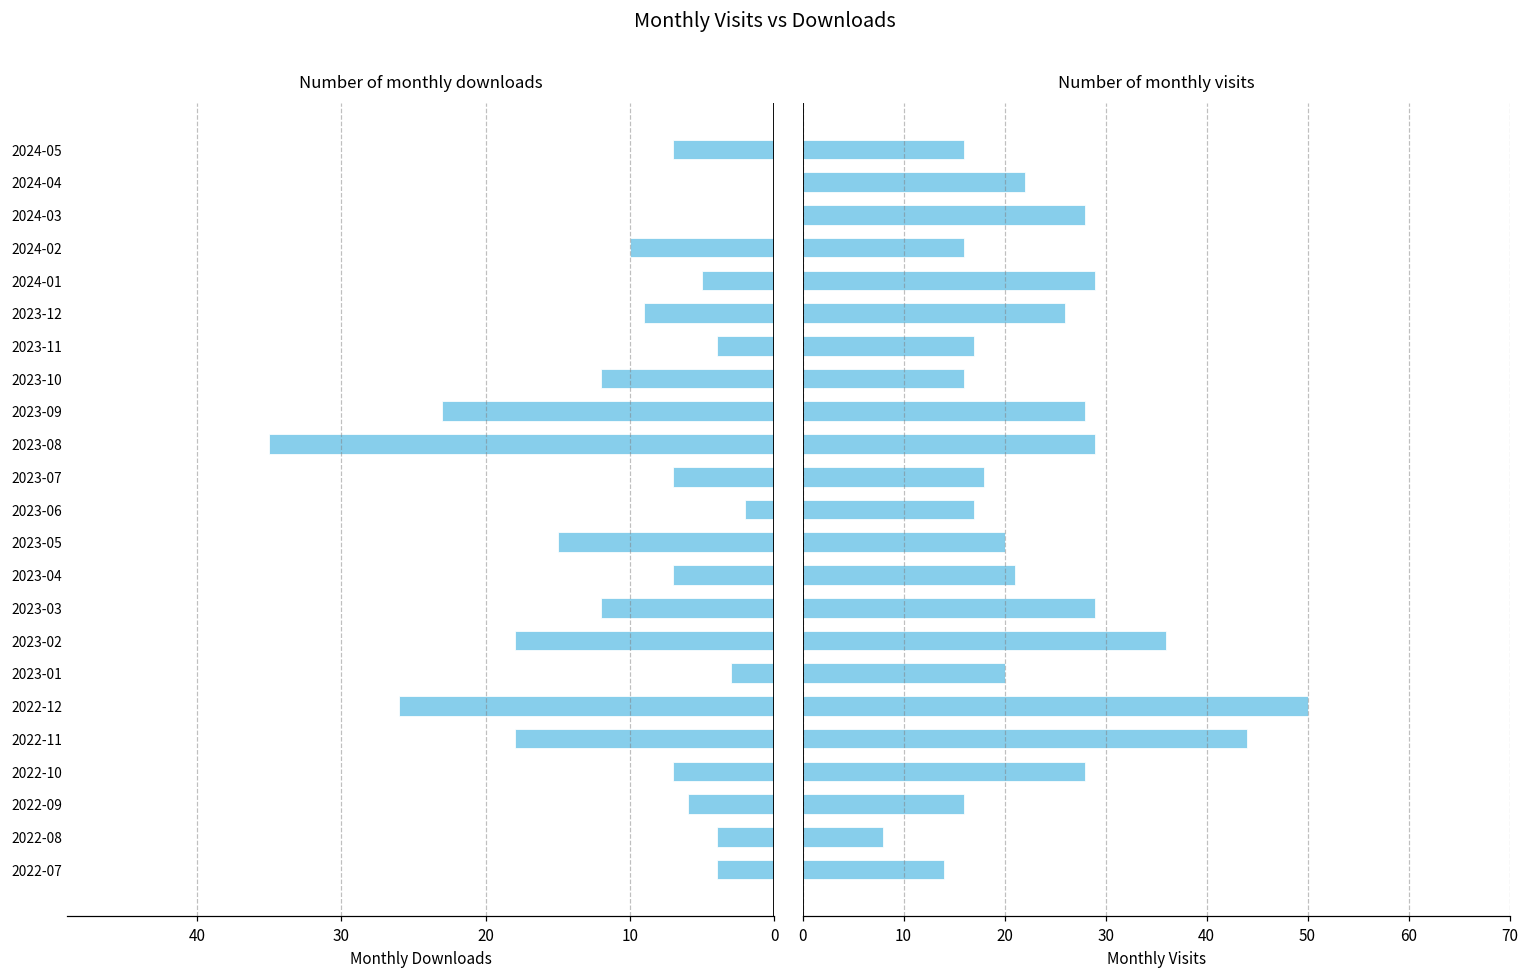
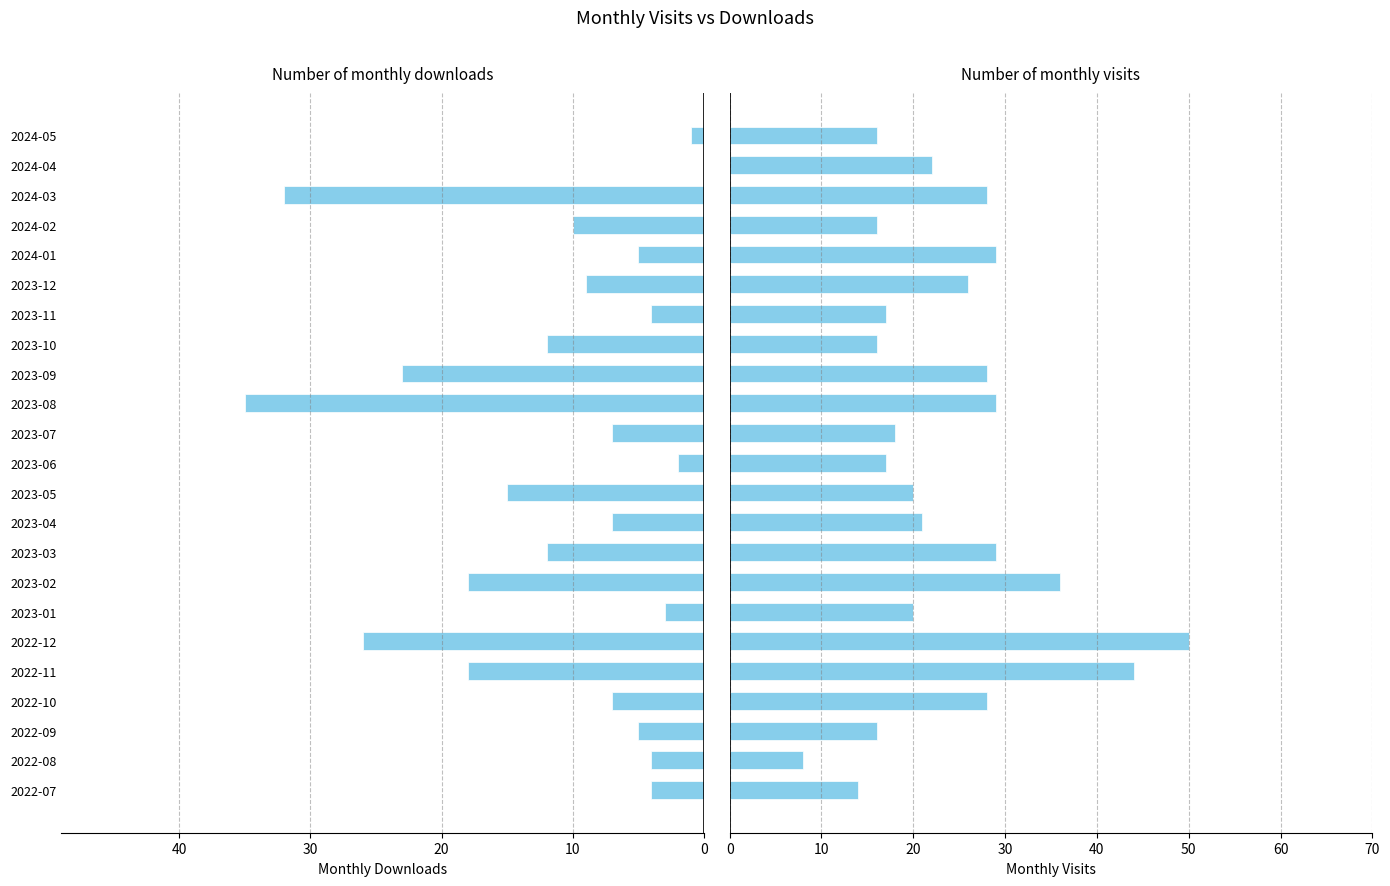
  {
    "Number of monthly downloads": {
-     "2024-05": 7,
+     "2024-05": 1,
      "2024-04": 0,
-     "2024-03": 0,
+     "2024-03": 32,
      "2024-02": 10,
      "2024-01": 5,
      "2023-12": 9,
      "2023-11": 4,
      "2023-10": 12,
      "2023-09": 23,
      "2023-08": 35,
      "2023-07": 7,
      "2023-06": 2,
      "2023-05": 15,
      "2023-04": 7,
      "2023-03": 12,
      "2023-02": 18,
      "2023-01": 3,
      "2022-12": 26,
      "2022-11": 18,
      "2022-10": 7,
-     "2022-09": 6,
+     "2022-09": 5,
      "2022-08": 4,
      "2022-07": 4
    }
  }
